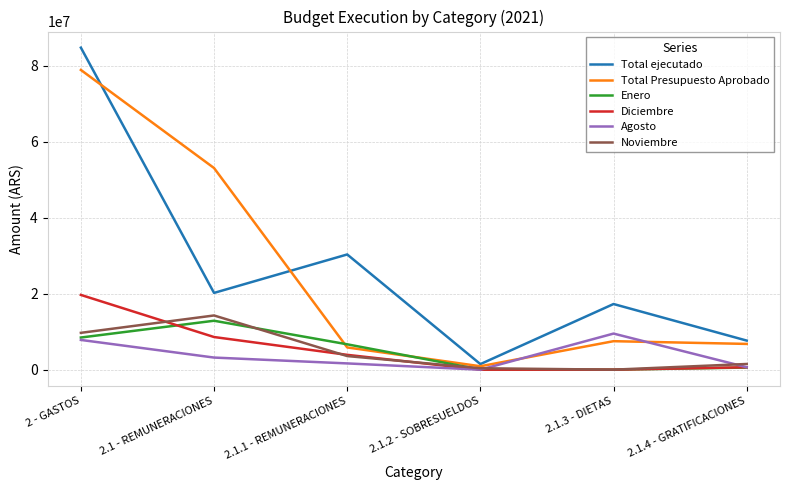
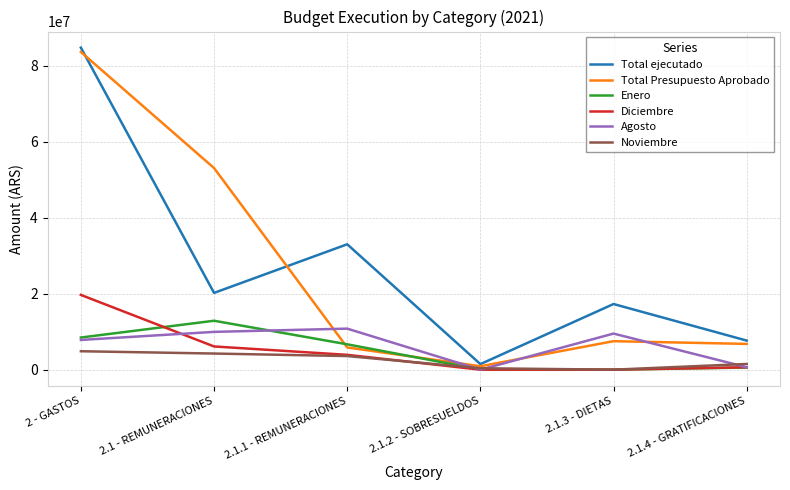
  {
    "Total ejecutado": {
      "2 - GASTOS": 85000000,
      "2.1 - REMUNERACIONES": 20000000,
-     "2.1.1 - REMUNERACIONES": 30000000,
+     "2.1.1 - REMUNERACIONES": 33000000,
      "2.1.3 - DIETAS": 17000000,
      "2.1.4 - GRATIFICACIONES": 8000000
    },
    "Total Presupuesto Aprobado": {
-     "2 - GASTOS": 79000000,
+     "2 - GASTOS": 84000000,
      "2.1 - REMUNERACIONES": 53000000,
      "2.1.1 - REMUNERACIONES": 6000000,
      "2.1.3 - DIETAS": 7000000,
      "2.1.4 - GRATIFICACIONES": 7000000
    },
    "Enero": {
      "2.1 - REMUNERACIONES": 13000000,
      "2.1.1 - REMUNERACIONES": 7000000
    },
    "Diciembre": {
      "2 - GASTOS": 20000000,
-     "2.1 - REMUNERACIONES": 9000000
+     "2.1 - REMUNERACIONES": 6000000
    },
    "Agosto": {
-     "2.1 - REMUNERACIONES": 3000000,
-     "2.1.1 - REMUNERACIONES": 2000000,
+     "2.1 - REMUNERACIONES": 10000000,
+     "2.1.1 - REMUNERACIONES": 11000000,
      "2.1.3 - DIETAS": 9000000
    },
    "Noviembre": {
-     "2 - GASTOS": 10000000,
-     "2.1 - REMUNERACIONES": 14000000,
+     "2 - GASTOS": 5000000,
+     "2.1 - REMUNERACIONES": 4000000,
      "2.1.4 - GRATIFICACIONES": 1000000
    }
  }
